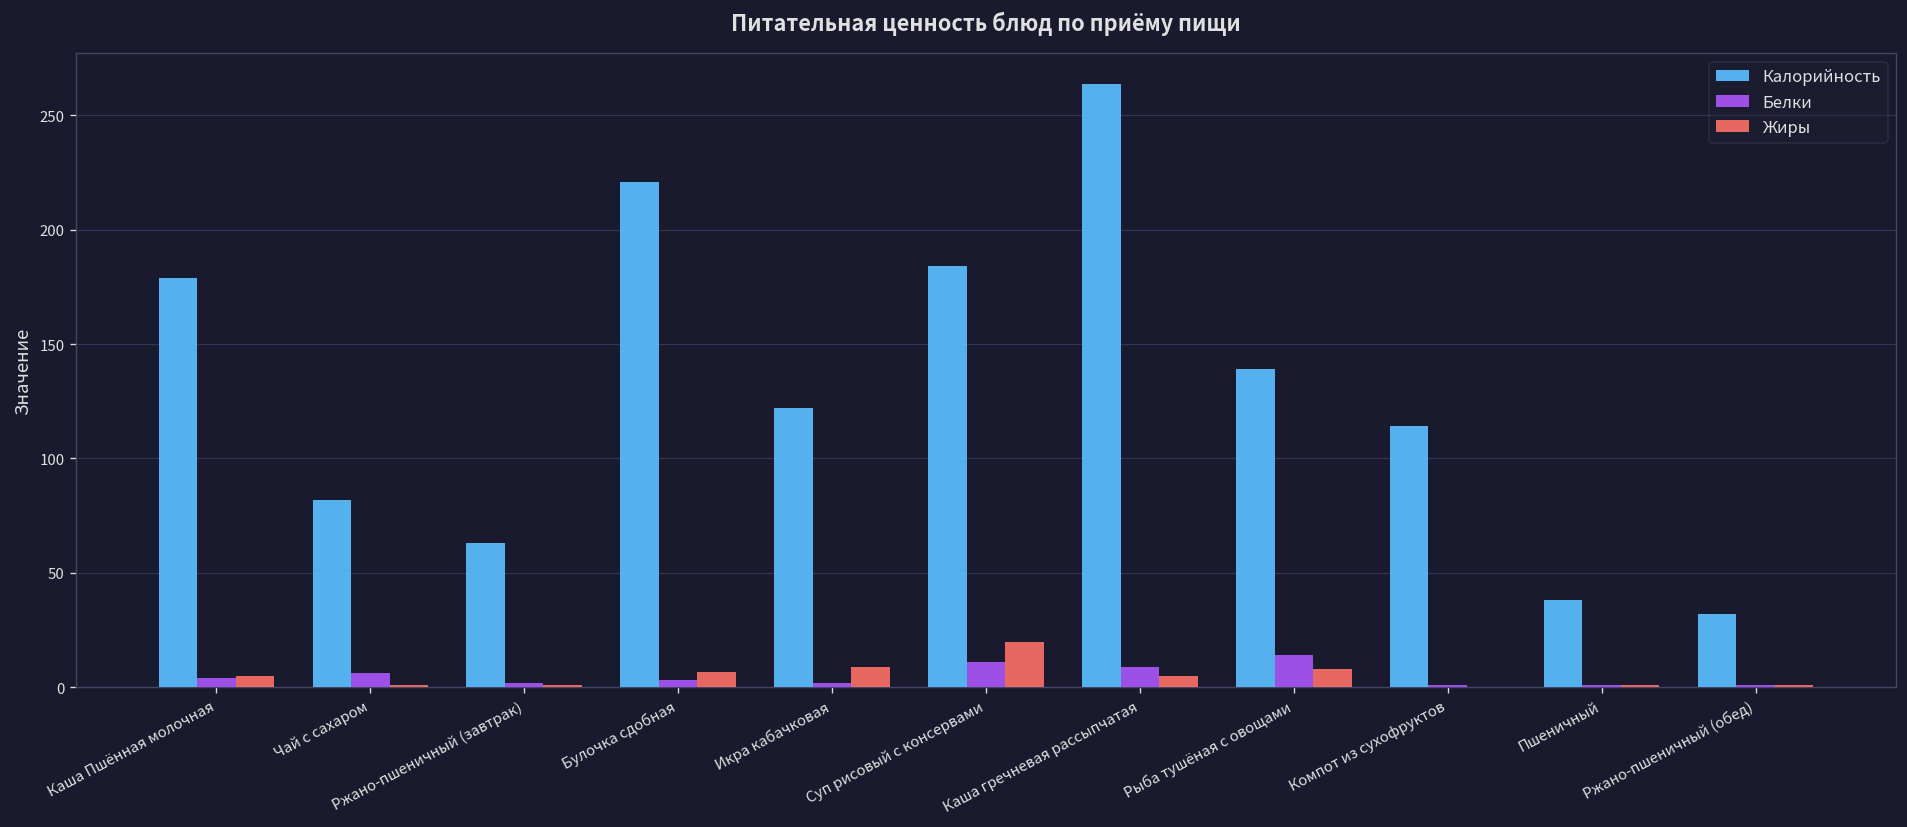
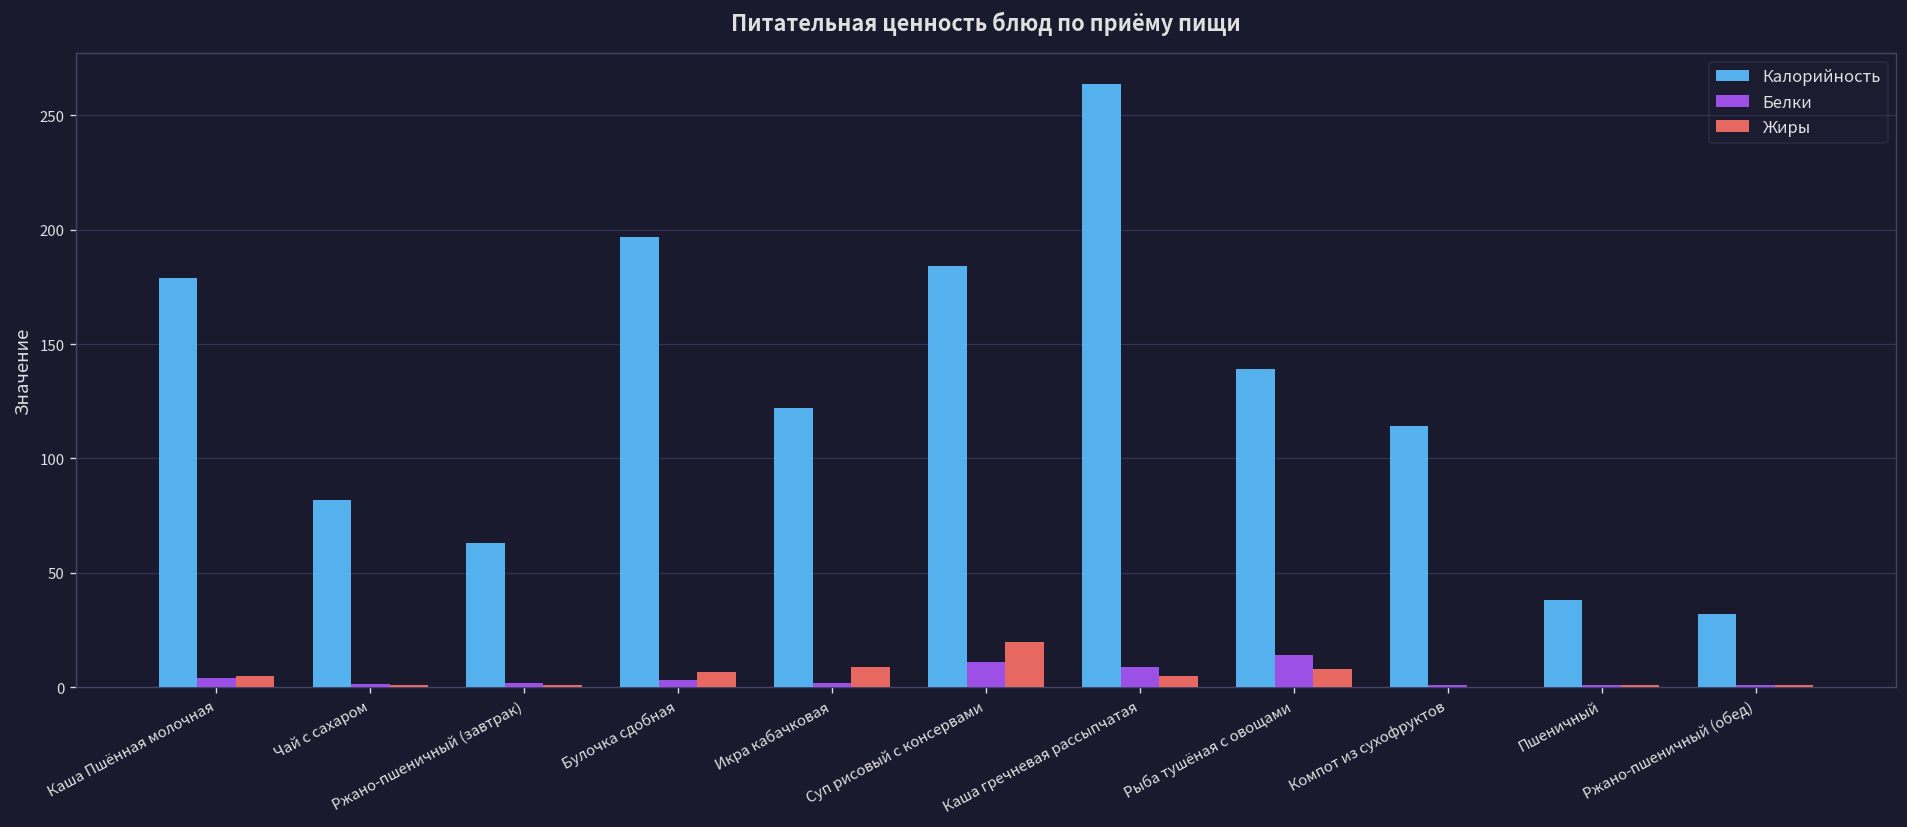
  {
    "Калорийность": {
      "Каша Пшённая молочная": 179,
      "Чай с сахаром": 82,
      "Ржано-пшеничный (завтрак)": 63,
-     "Булочка сдобная": 221,
+     "Булочка сдобная": 197,
      "Икра кабачковая": 122,
      "Суп рисовый с консервами": 184,
      "Каша гречневая рассыпчатая": 264,
      "Рыба тушёная с овощами": 139,
      "Компот из сухофруктов": 114,
      "Пшеничный": 38,
      "Ржано-пшеничный (обед)": 32
    },
    "Белки": {
      "Каша Пшённая молочная": 4,
-     "Чай с сахаром": 6,
+     "Чай с сахаром": 1,
      "Ржано-пшеничный (завтрак)": 2,
      "Булочка сдобная": 3,
      "Икра кабачковая": 2,
      "Суп рисовый с консервами": 11,
      "Каша гречневая рассыпчатая": 9,
      "Рыба тушёная с овощами": 14
    },
    "Жиры": {
      "Каша Пшённая молочная": 5,
      "Булочка сдобная": 7,
      "Икра кабачковая": 9,
      "Суп рисовый с консервами": 20,
      "Каша гречневая рассыпчатая": 5,
      "Рыба тушёная с овощами": 8,
      "Компот из сухофруктов": 0
    }
  }
